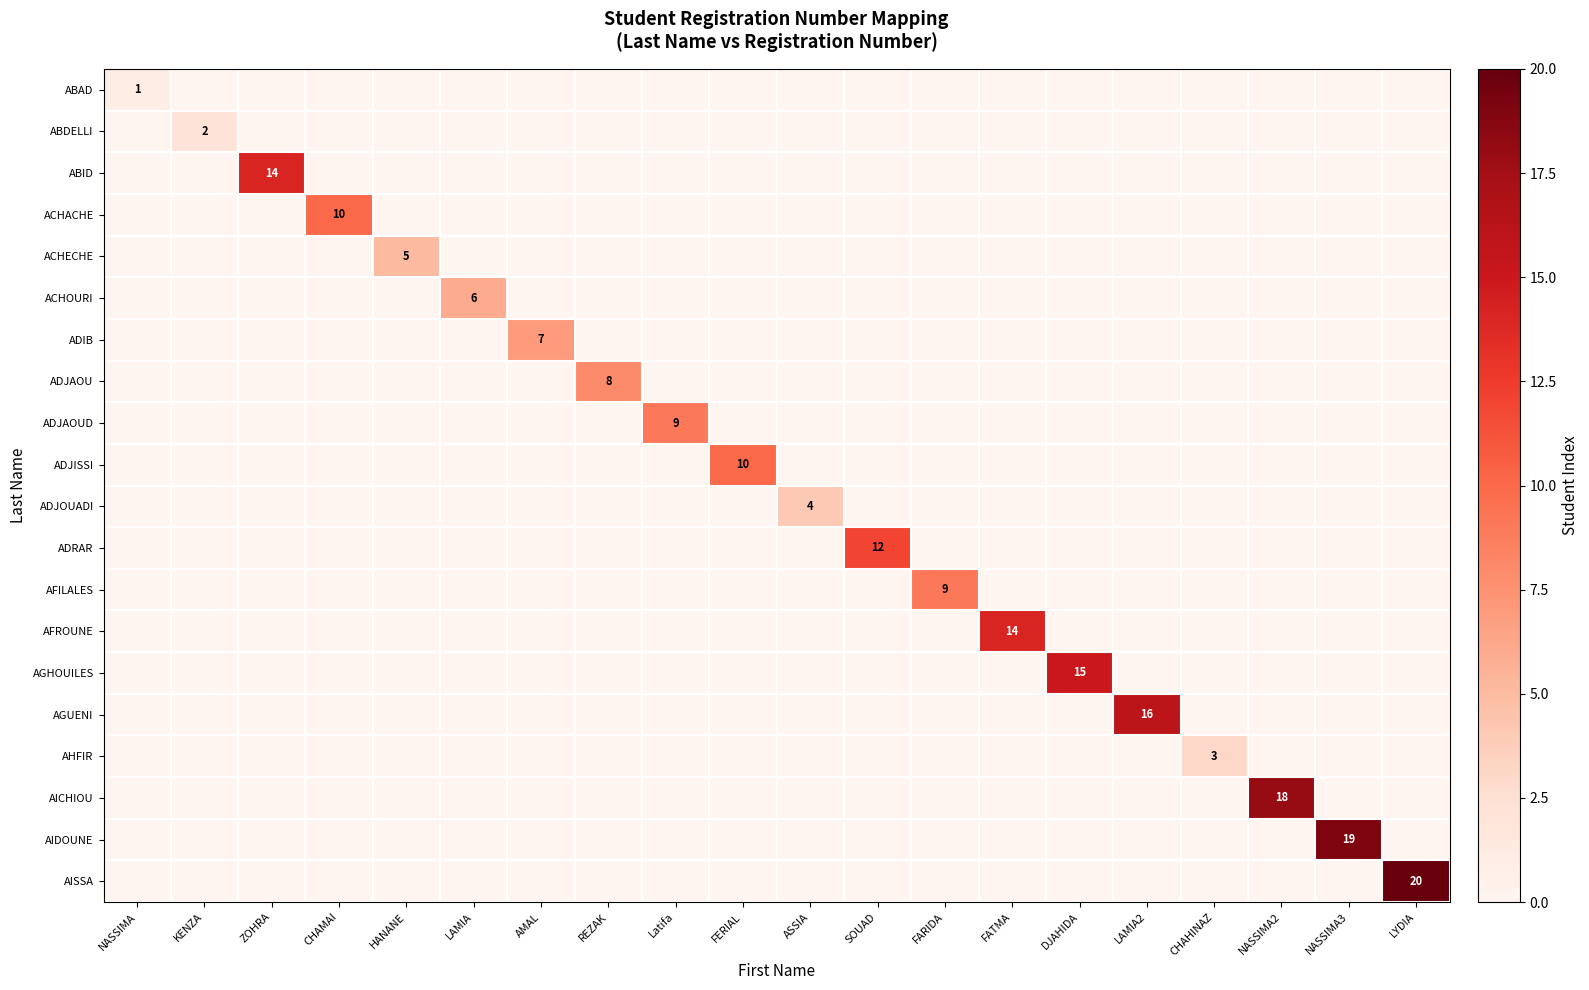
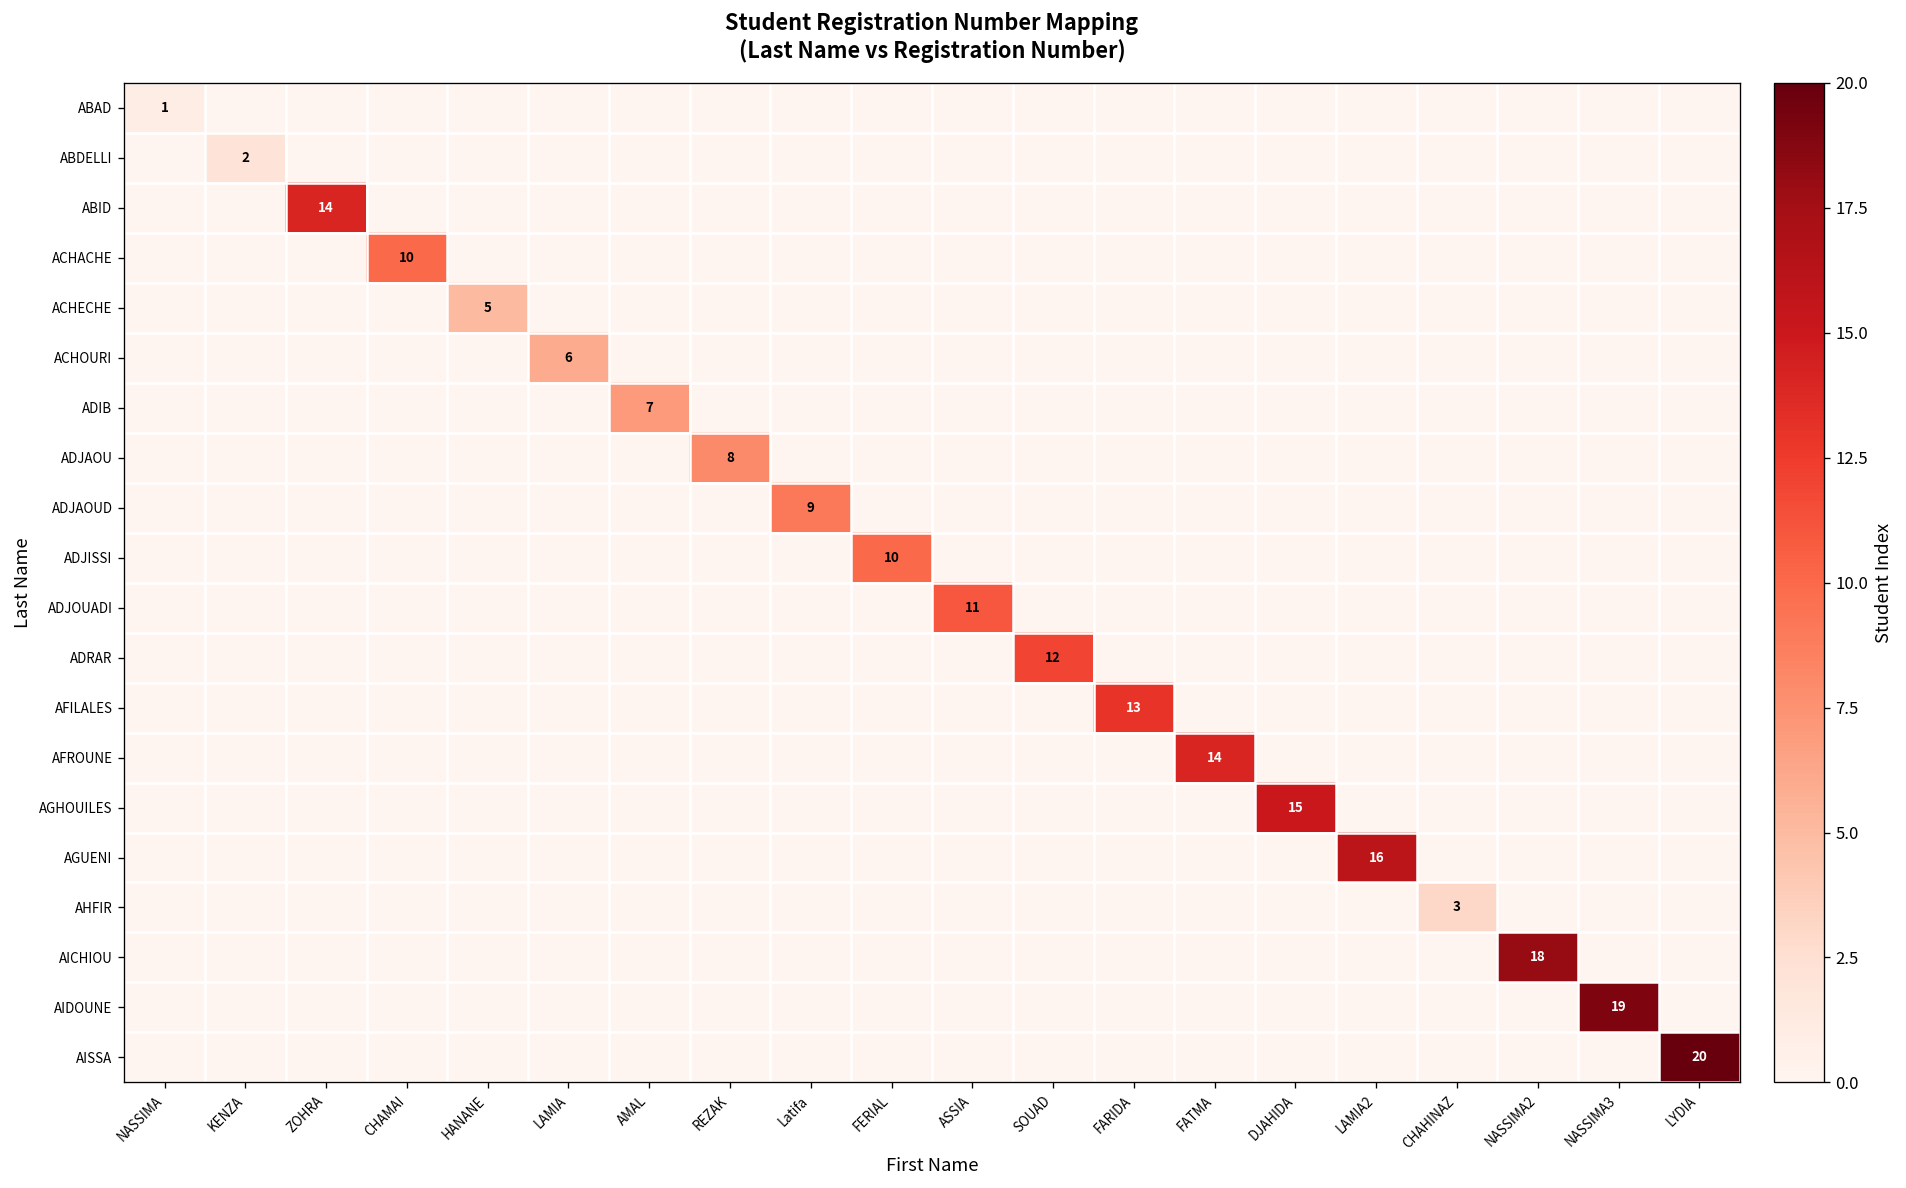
  {
    "ABAD": {
      "NASSIMA": 1
    },
    "ABDELLI": {
      "KENZA": 2
    },
    "ABID": {
      "ZOHRA": 14
    },
    "ACHACHE": {
      "CHAMAI": 10
    },
    "ACHECHE": {
      "HANANE": 5
    },
    "ACHOURI": {
      "LAMIA": 6
    },
    "ADIB": {
      "AMAL": 7
    },
    "ADJAOU": {
      "REZAK": 8
    },
    "ADJAOUD": {
      "Latifa": 9
    },
    "ADJISSI": {
      "FERIAL": 10
    },
    "ADJOUADI": {
-     "ASSIA": 4
+     "ASSIA": 11
    },
    "ADRAR": {
      "SOUAD": 12
    },
    "AFILALES": {
-     "FARIDA": 9
+     "FARIDA": 13
    },
    "AFROUNE": {
      "FATMA": 14
    },
    "AGHOUILES": {
      "DJAHIDA": 15
    },
    "AGUENI": {
      "LAMIA2": 16
    },
    "AHFIR": {
      "CHAHINAZ": 3
    },
    "AICHIOU": {
      "NASSIMA2": 18
    },
    "AIDOUNE": {
      "NASSIMA3": 19
    },
    "AISSA": {
      "LYDIA": 20
    }
  }
